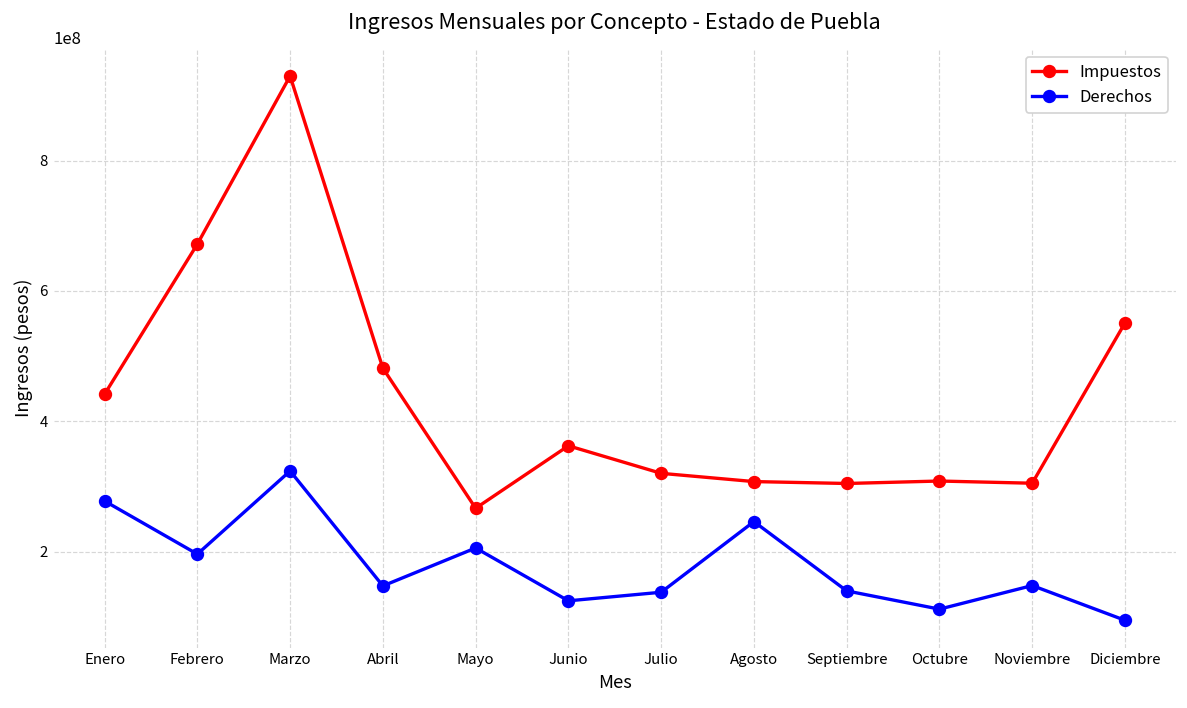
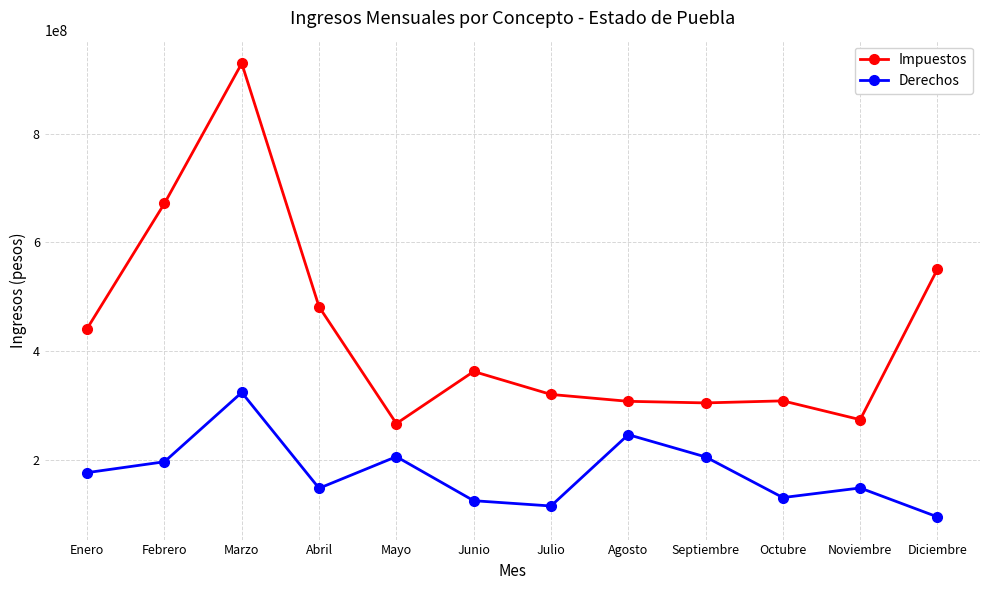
  {
    "Impuestos": {
      "Enero": 440000000,
      "Febrero": 670000000,
      "Marzo": 930000000,
      "Abril": 480000000,
      "Mayo": 270000000,
      "Junio": 360000000,
      "Julio": 320000000,
      "Agosto": 310000000,
      "Septiembre": 300000000,
      "Octubre": 310000000,
-     "Noviembre": 310000000,
+     "Noviembre": 270000000,
      "Diciembre": 550000000
    },
    "Derechos": {
-     "Enero": 280000000,
+     "Enero": 180000000,
      "Febrero": 200000000,
      "Marzo": 320000000,
      "Abril": 150000000,
      "Mayo": 210000000,
      "Junio": 120000000,
-     "Julio": 140000000,
+     "Julio": 120000000,
      "Agosto": 250000000,
-     "Septiembre": 140000000,
-     "Octubre": 110000000,
+     "Septiembre": 210000000,
+     "Octubre": 130000000,
      "Noviembre": 150000000,
      "Diciembre": 90000000
    }
  }
